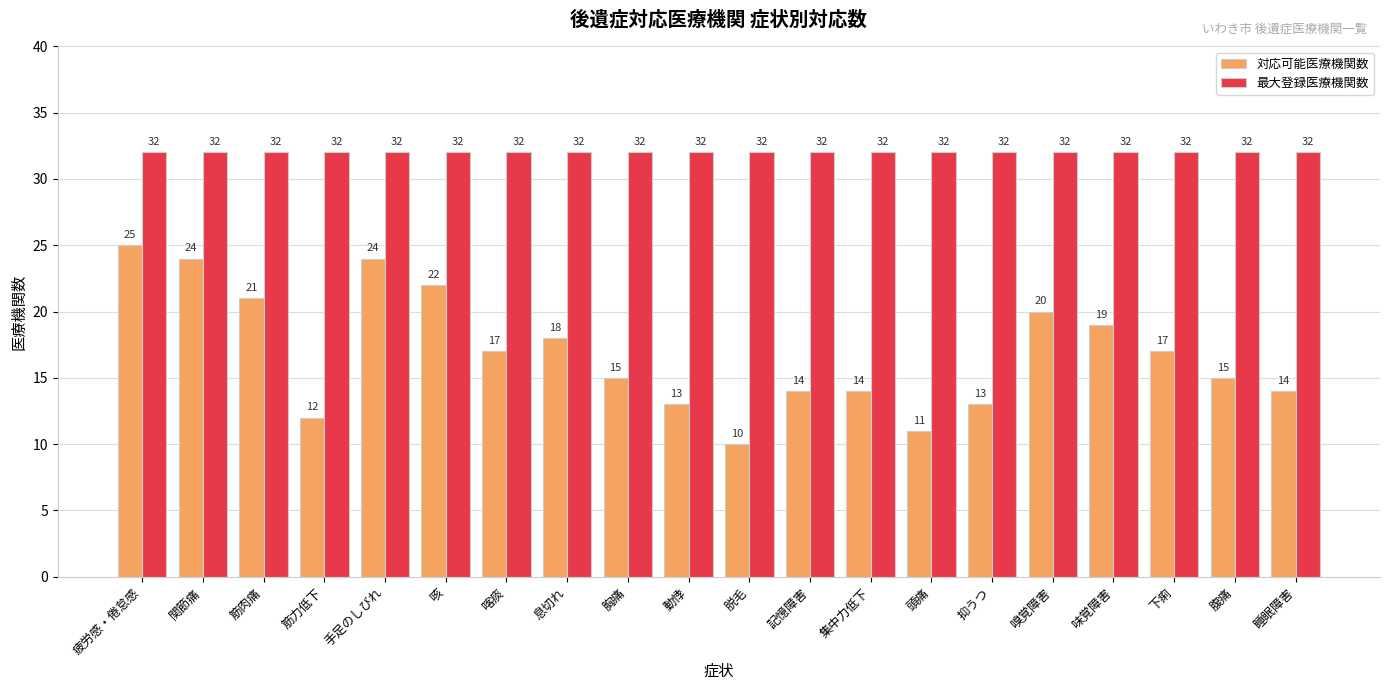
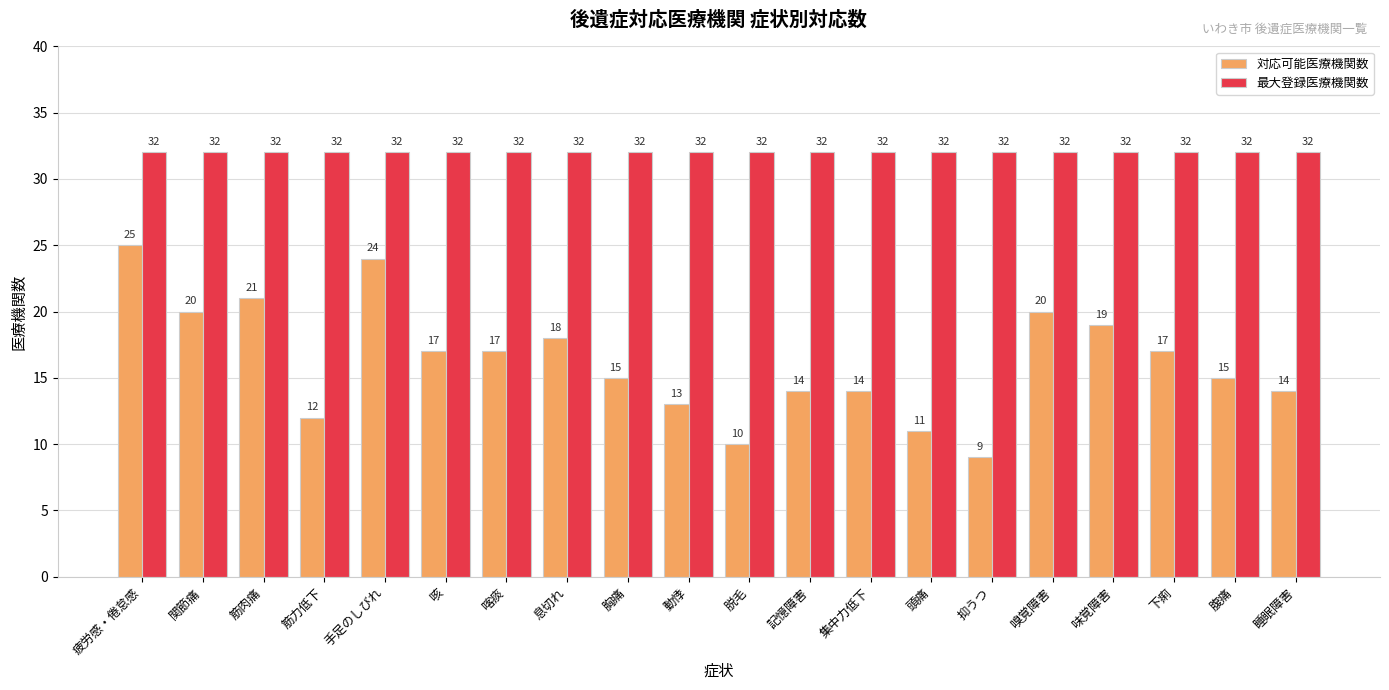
  {
    "対応可能医療機関数": {
      "疲労感・倦怠感": 25,
-     "関節痛": 24,
+     "関節痛": 20,
      "筋肉痛": 21,
      "筋力低下": 12,
      "手足のしびれ": 24,
-     "咳": 22,
+     "咳": 17,
      "喀痰": 17,
      "息切れ": 18,
      "胸痛": 15,
      "動悸": 13,
      "脱毛": 10,
      "記憶障害": 14,
      "集中力低下": 14,
      "頭痛": 11,
-     "抑うつ": 13,
+     "抑うつ": 9,
      "嗅覚障害": 20,
      "味覚障害": 19,
      "下痢": 17,
      "腹痛": 15,
      "睡眠障害": 14
    },
    "最大登録医療機関数": {
      "疲労感・倦怠感": 32,
      "関節痛": 32,
      "筋肉痛": 32,
      "筋力低下": 32,
      "手足のしびれ": 32,
      "咳": 32,
      "喀痰": 32,
      "息切れ": 32,
      "胸痛": 32,
      "動悸": 32,
      "脱毛": 32,
      "記憶障害": 32,
      "集中力低下": 32,
      "頭痛": 32,
      "抑うつ": 32,
      "嗅覚障害": 32,
      "味覚障害": 32,
      "下痢": 32,
      "腹痛": 32,
      "睡眠障害": 32
    }
  }
